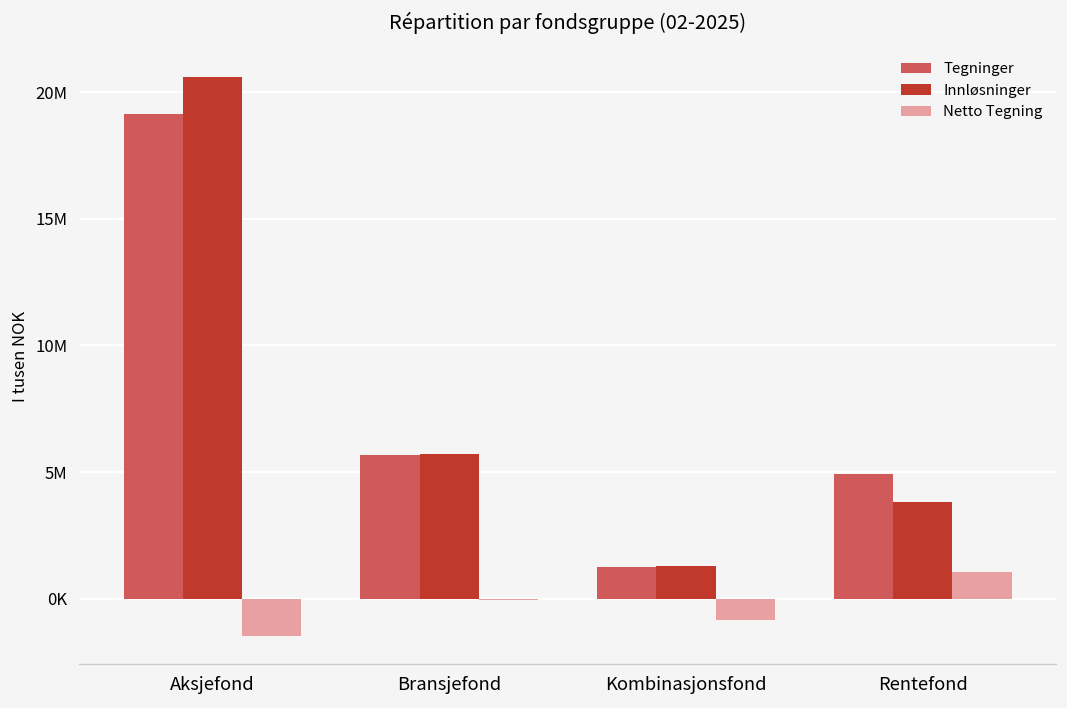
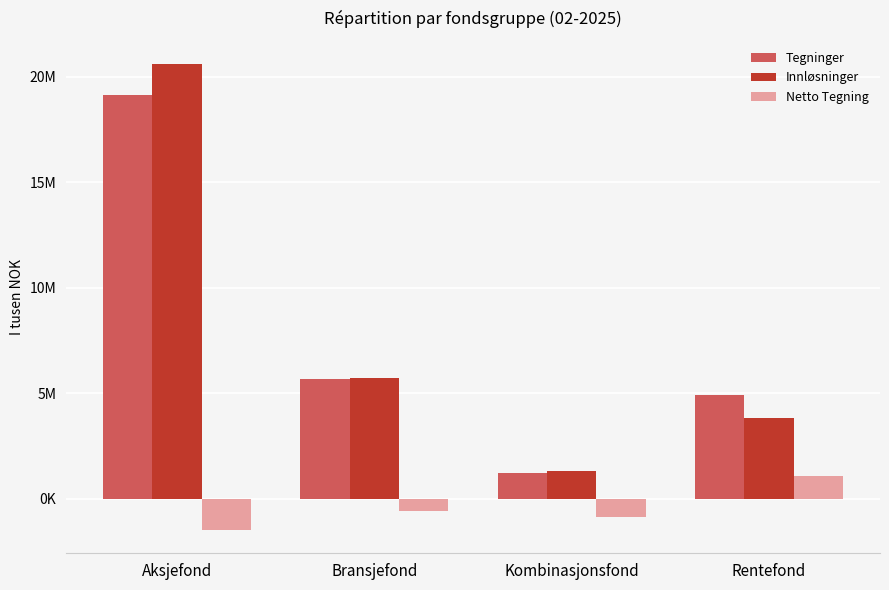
  {
    "Netto Tegning": {
      "Aksjefond": -1500000,
-     "Bransjefond": -100000,
+     "Bransjefond": -600000,
      "Kombinasjonsfond": -900000,
      "Rentefond": 1100000
    }
  }
